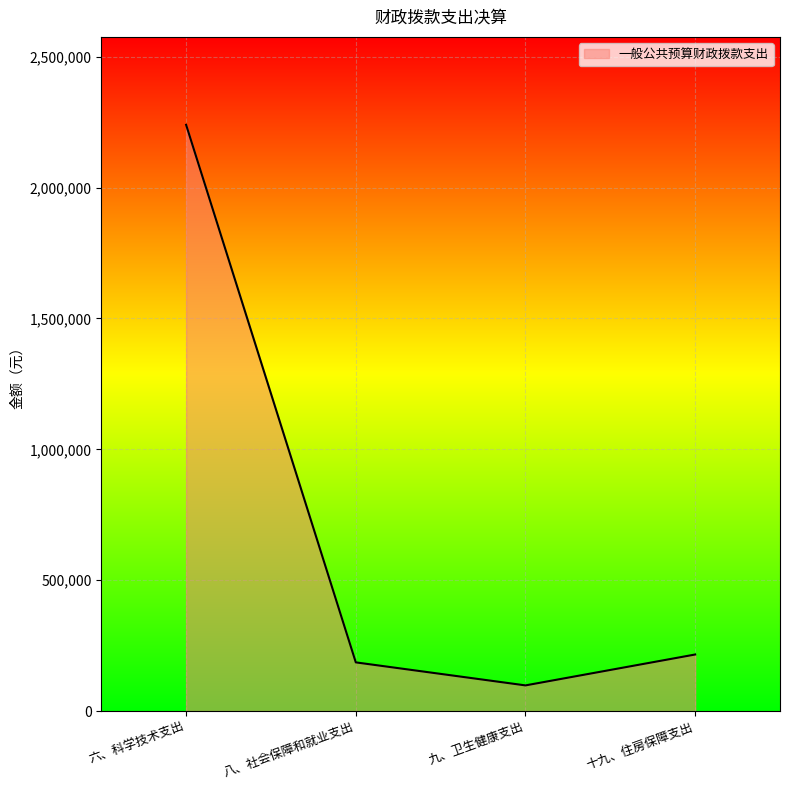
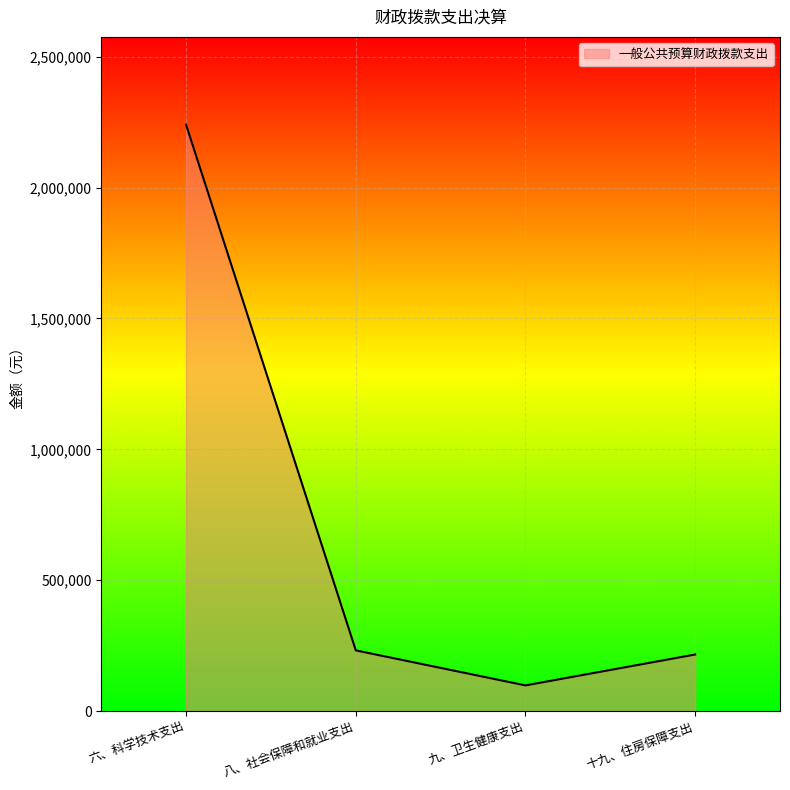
  {
    "六、科学技术支出": "2,240,000",
-   "八、社会保障和就业支出": "190,000",
+   "八、社会保障和就业支出": "230,000",
    "九、卫生健康支出": "100,000",
    "十九、住房保障支出": "220,000"
  }
